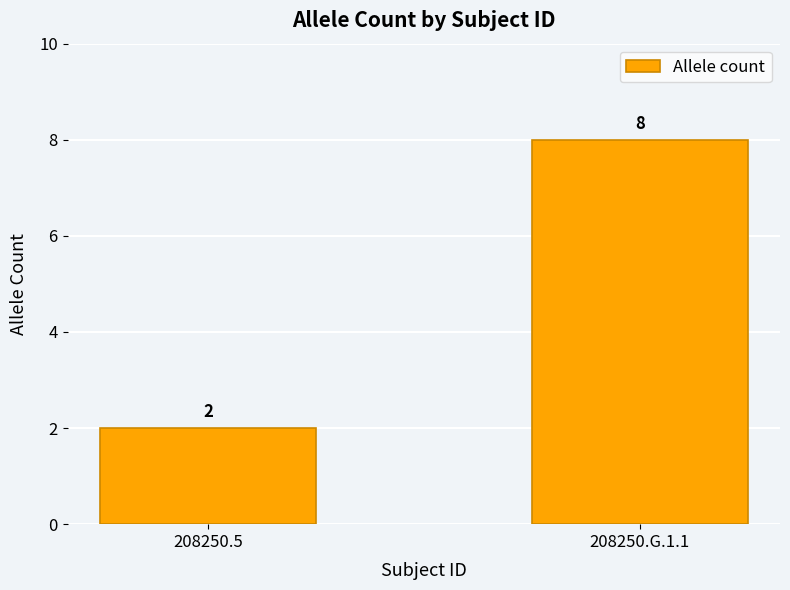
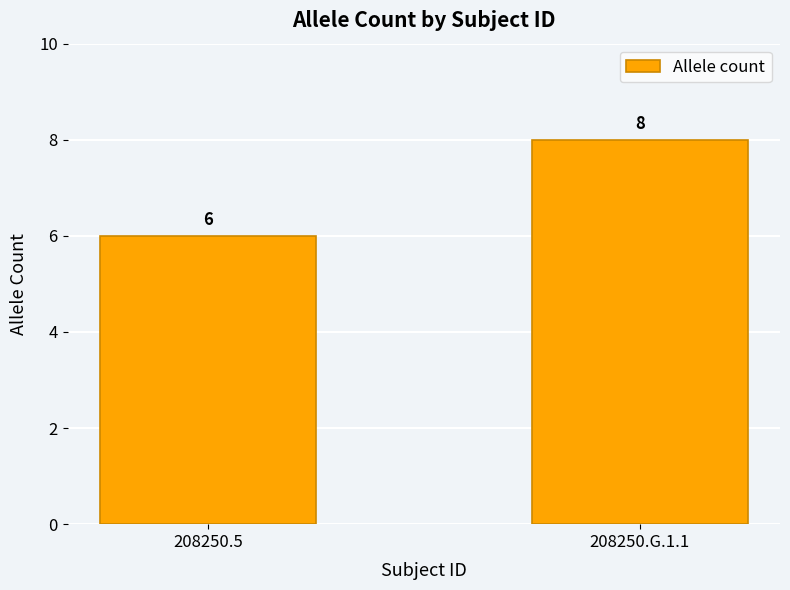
  {
-   "208250.5": 2,
+   "208250.5": 6,
    "208250.G.1.1": 8
  }
